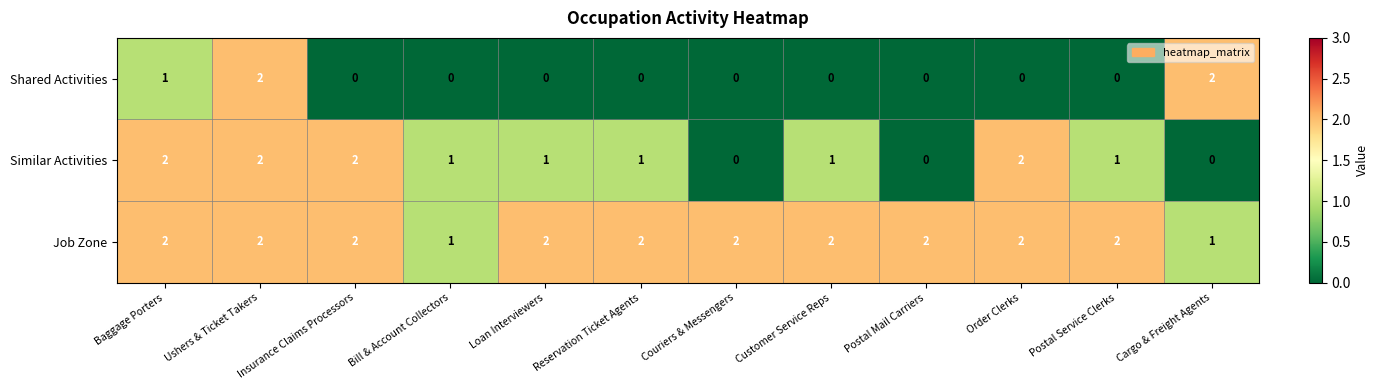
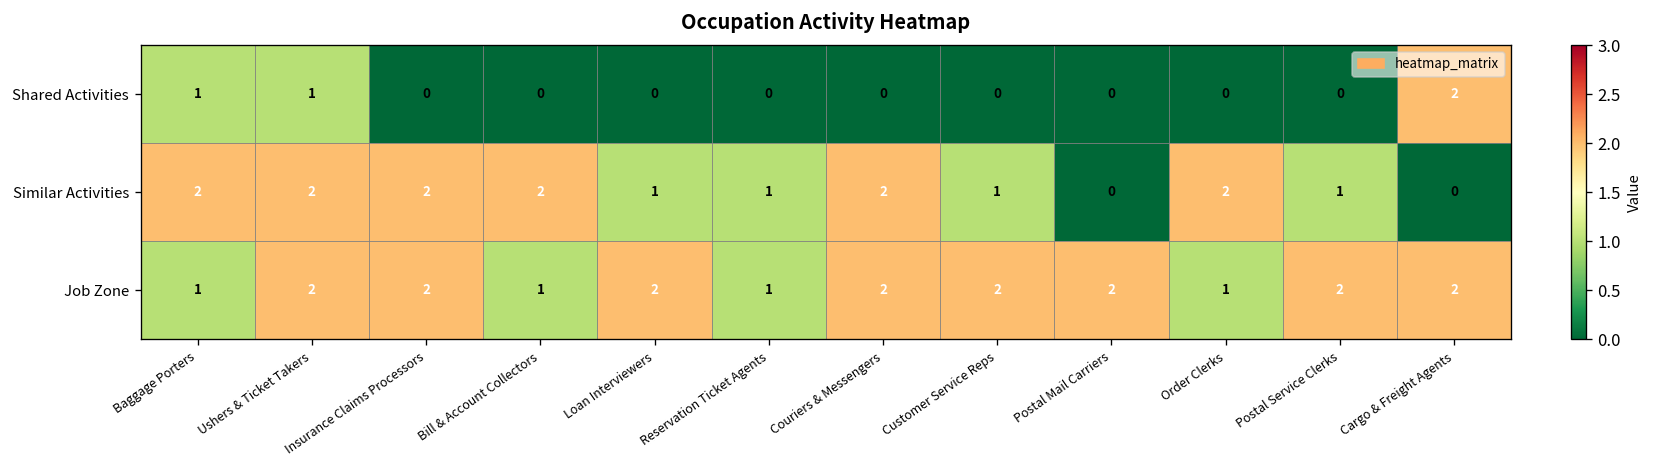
  {
    "Shared Activities": {
      "Baggage Porters": 1,
-     "Ushers & Ticket Takers": 2,
+     "Ushers & Ticket Takers": 1,
      "Insurance Claims Processors": 0,
      "Bill & Account Collectors": 0,
      "Loan Interviewers": 0,
      "Reservation Ticket Agents": 0,
      "Couriers & Messengers": 0,
      "Customer Service Reps": 0,
      "Postal Mail Carriers": 0,
      "Order Clerks": 0,
      "Postal Service Clerks": 0,
      "Cargo & Freight Agents": 2
    },
    "Similar Activities": {
      "Baggage Porters": 2,
      "Ushers & Ticket Takers": 2,
      "Insurance Claims Processors": 2,
-     "Bill & Account Collectors": 1,
+     "Bill & Account Collectors": 2,
      "Loan Interviewers": 1,
      "Reservation Ticket Agents": 1,
-     "Couriers & Messengers": 0,
+     "Couriers & Messengers": 2,
      "Customer Service Reps": 1,
      "Postal Mail Carriers": 0,
      "Order Clerks": 2,
      "Postal Service Clerks": 1,
      "Cargo & Freight Agents": 0
    },
    "Job Zone": {
-     "Baggage Porters": 2,
+     "Baggage Porters": 1,
      "Ushers & Ticket Takers": 2,
      "Insurance Claims Processors": 2,
      "Bill & Account Collectors": 1,
      "Loan Interviewers": 2,
-     "Reservation Ticket Agents": 2,
+     "Reservation Ticket Agents": 1,
      "Couriers & Messengers": 2,
      "Customer Service Reps": 2,
      "Postal Mail Carriers": 2,
-     "Order Clerks": 2,
+     "Order Clerks": 1,
      "Postal Service Clerks": 2,
-     "Cargo & Freight Agents": 1
+     "Cargo & Freight Agents": 2
    }
  }
